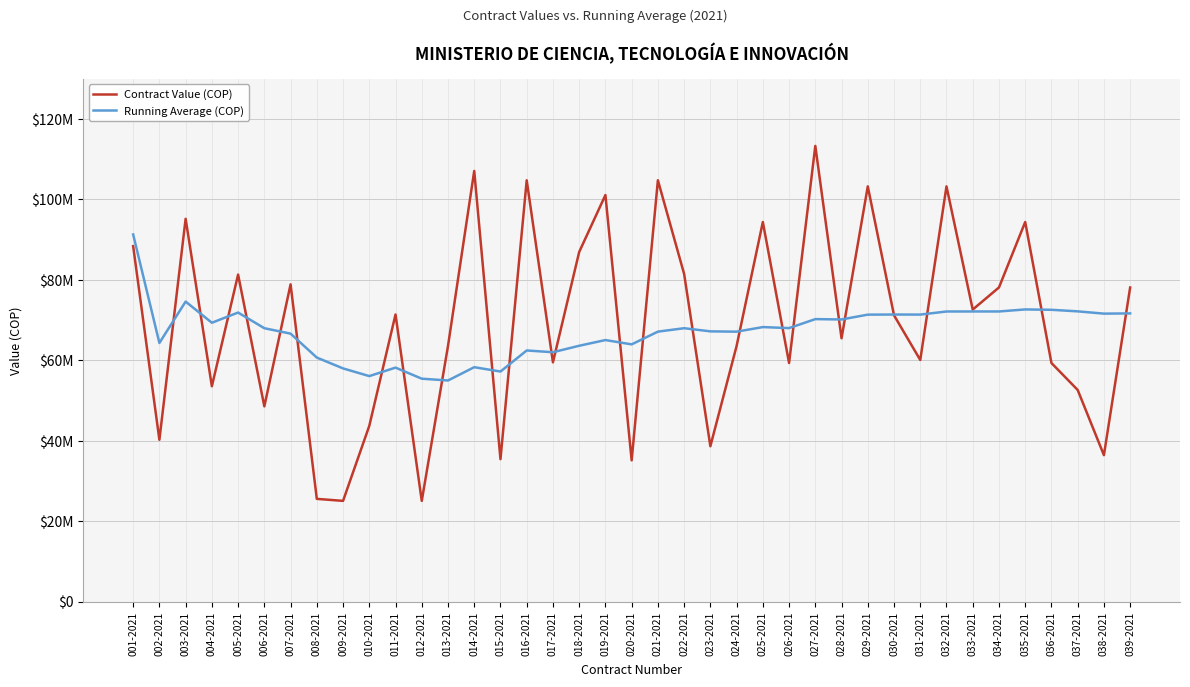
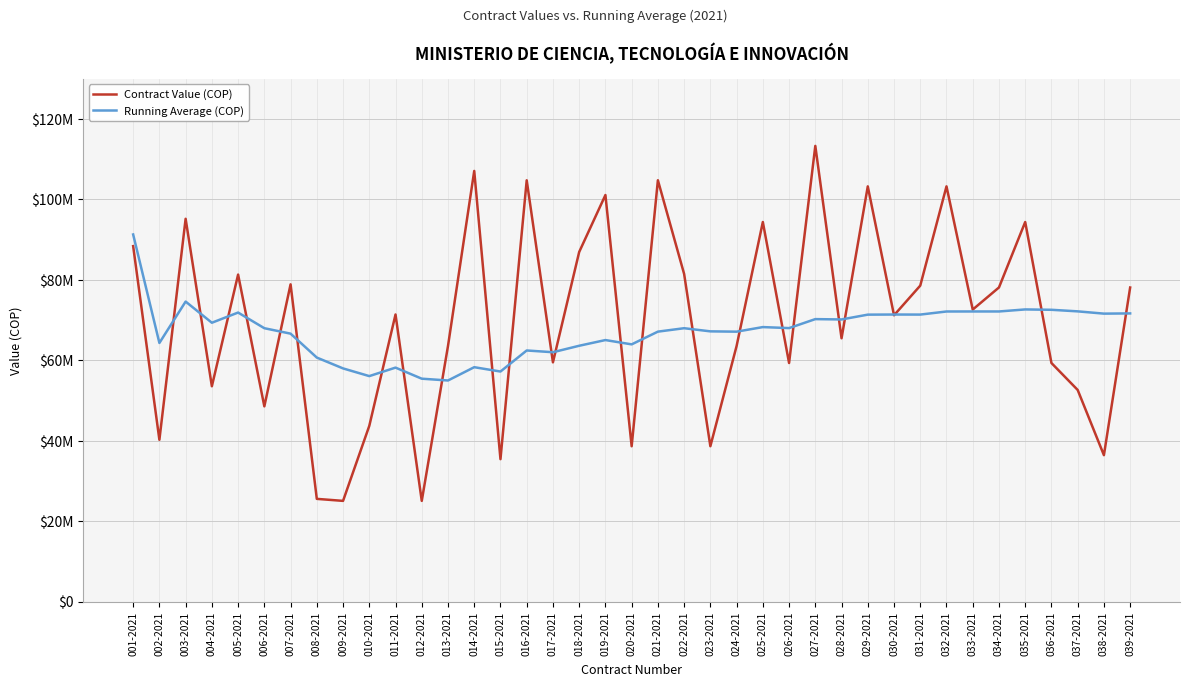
  {
    "Contract Value (COP)": {
      "001-2021": "$88000000",
      "002-2021": "$40000000",
      "003-2021": "$95000000",
      "004-2021": "$54000000",
      "005-2021": "$81000000",
      "006-2021": "$49000000",
      "007-2021": "$79000000",
      "008-2021": "$26000000",
      "009-2021": "$25000000",
      "010-2021": "$44000000",
      "011-2021": "$71000000",
      "012-2021": "$25000000",
      "013-2021": "$64000000",
      "014-2021": "$107000000",
      "015-2021": "$35000000",
      "016-2021": "$105000000",
      "017-2021": "$60000000",
      "018-2021": "$87000000",
      "019-2021": "$101000000",
-     "020-2021": "$35000000",
+     "020-2021": "$39000000",
      "021-2021": "$105000000",
      "022-2021": "$81000000",
      "023-2021": "$39000000",
      "024-2021": "$64000000",
      "025-2021": "$94000000",
      "026-2021": "$59000000",
      "027-2021": "$113000000",
      "028-2021": "$65000000",
      "029-2021": "$103000000",
-     "031-2021": "$60000000",
+     "031-2021": "$79000000",
      "032-2021": "$103000000",
      "034-2021": "$78000000",
      "035-2021": "$94000000",
      "036-2021": "$59000000",
      "037-2021": "$53000000",
      "038-2021": "$36000000",
      "039-2021": "$78000000"
    },
    "Running Average (COP)": {
      "001-2021": "$91000000",
      "002-2021": "$64000000",
      "003-2021": "$75000000",
      "004-2021": "$69000000",
      "005-2021": "$72000000",
      "006-2021": "$68000000",
      "007-2021": "$67000000",
      "008-2021": "$61000000",
      "009-2021": "$58000000",
      "010-2021": "$56000000",
      "011-2021": "$58000000",
      "012-2021": "$55000000",
      "013-2021": "$55000000",
      "014-2021": "$58000000",
      "015-2021": "$57000000",
      "016-2021": "$62000000",
      "017-2021": "$62000000",
      "018-2021": "$64000000",
      "019-2021": "$65000000",
      "020-2021": "$64000000",
      "021-2021": "$67000000",
      "022-2021": "$68000000",
      "023-2021": "$67000000",
      "024-2021": "$67000000",
      "025-2021": "$68000000",
      "026-2021": "$68000000",
      "027-2021": "$70000000",
      "028-2021": "$70000000",
      "029-2021": "$71000000",
      "031-2021": "$71000000",
      "032-2021": "$72000000",
      "034-2021": "$72000000",
      "035-2021": "$73000000",
      "036-2021": "$73000000",
      "037-2021": "$72000000",
      "038-2021": "$72000000",
      "039-2021": "$72000000"
    }
  }
